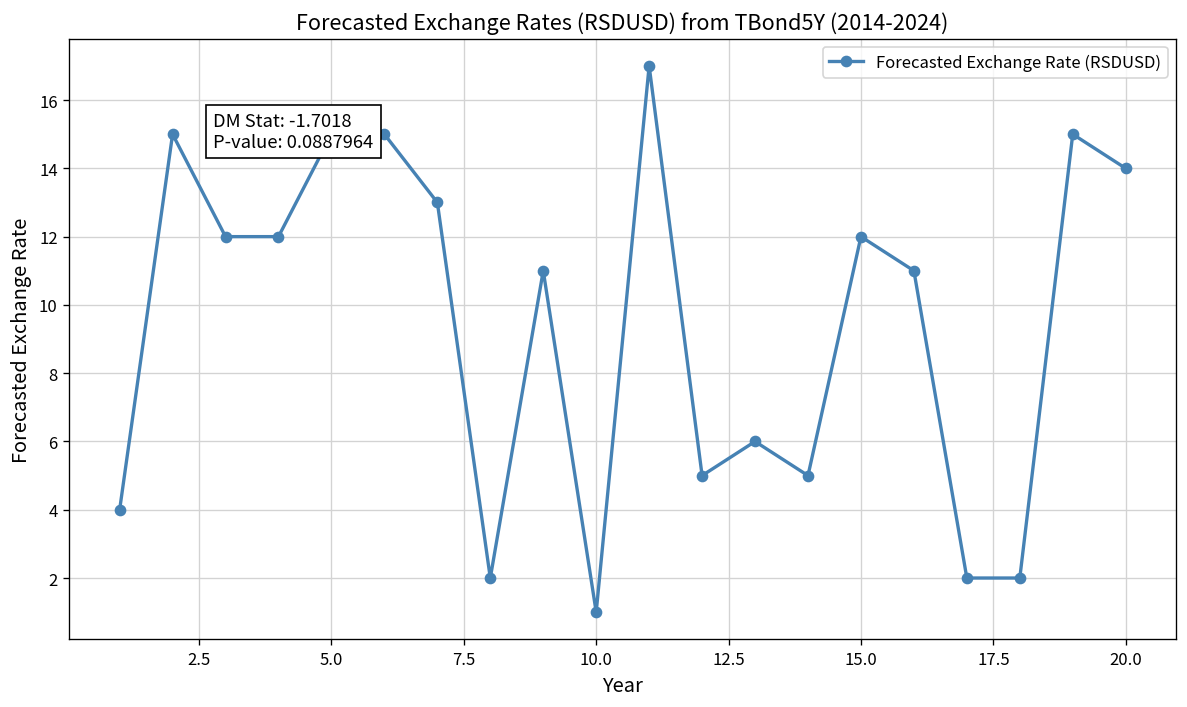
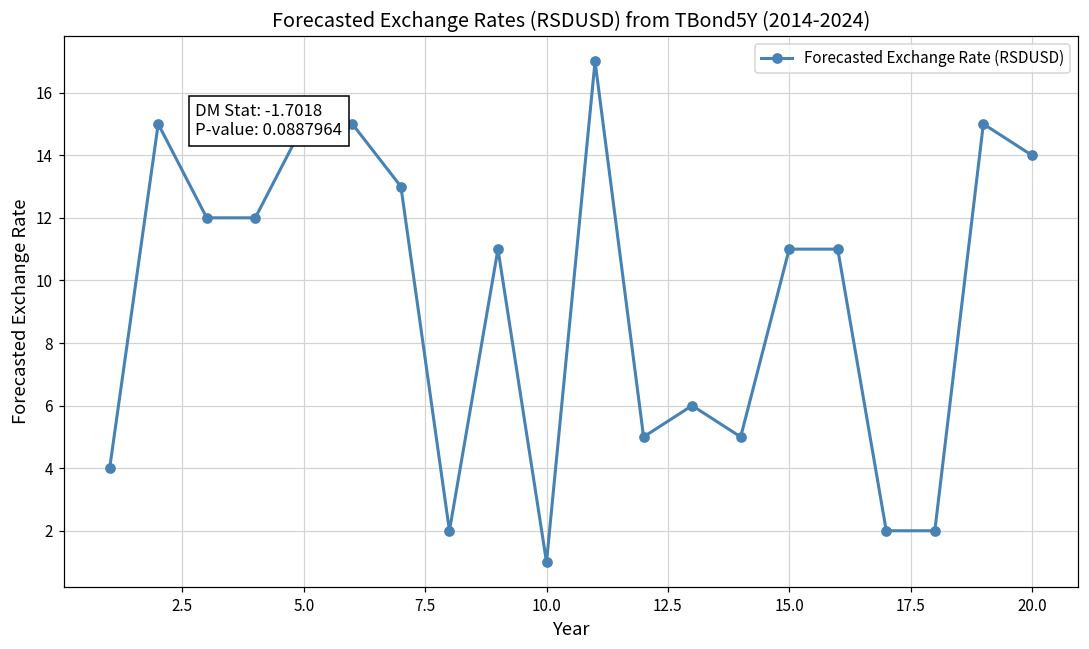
  {
    "10.0": 1,
-   "15.0": 12,
+   "15.0": 11,
    "20.0": 14
  }
